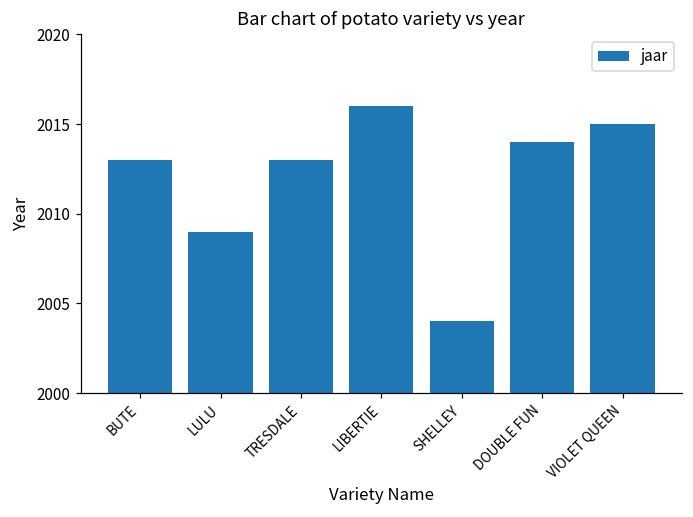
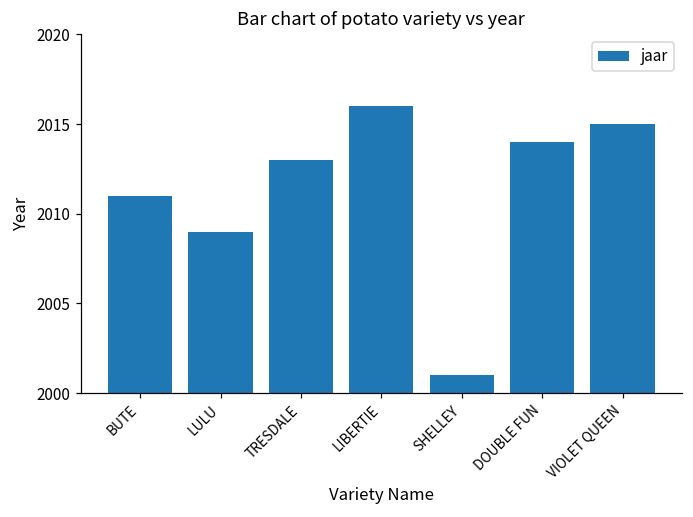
  {
-   "BUTE": 2013,
+   "BUTE": 2011,
    "LULU": 2009,
    "TRESDALE": 2013,
    "LIBERTIE": 2016,
-   "SHELLEY": 2004,
+   "SHELLEY": 2001,
    "DOUBLE FUN": 2014,
    "VIOLET QUEEN": 2015
  }
